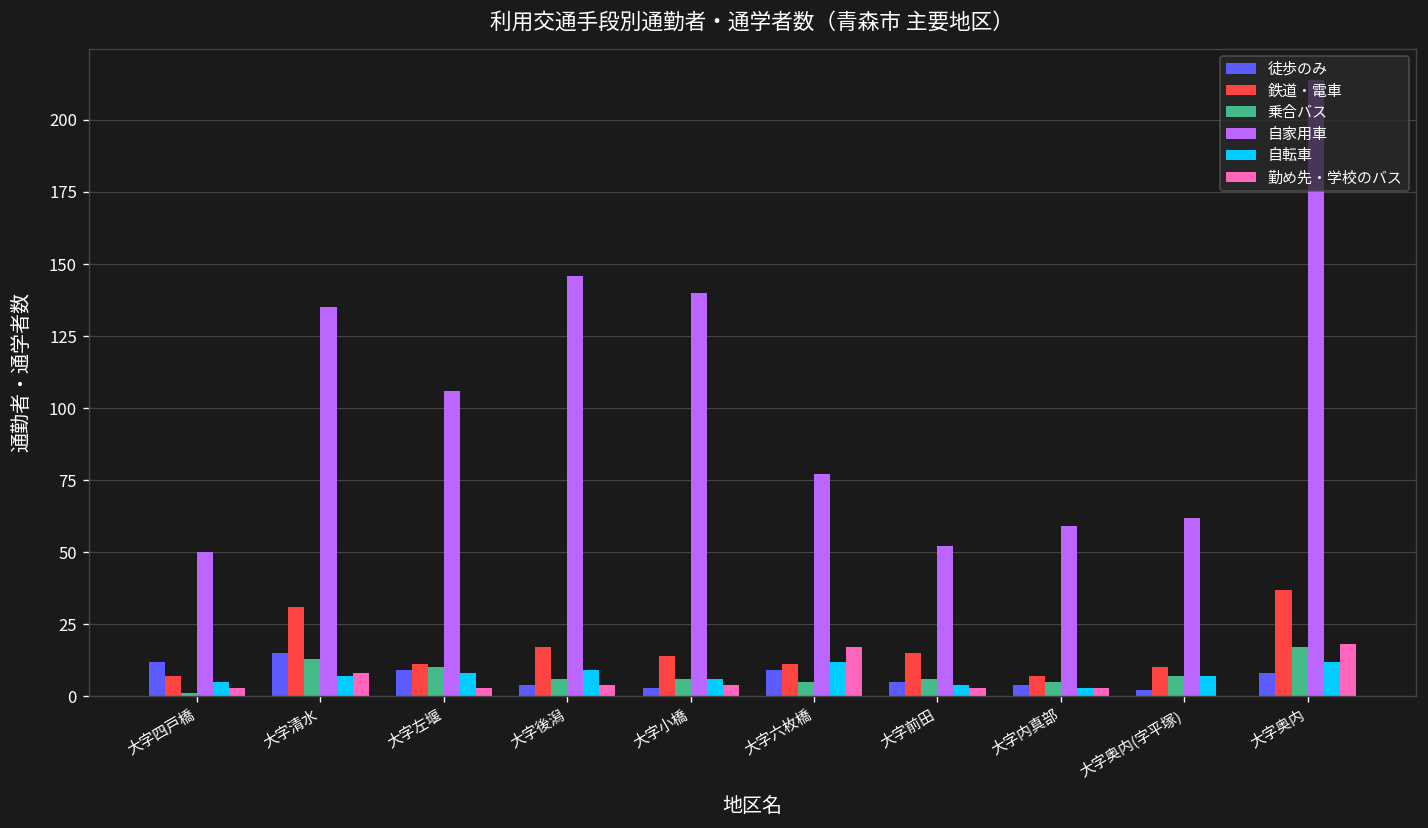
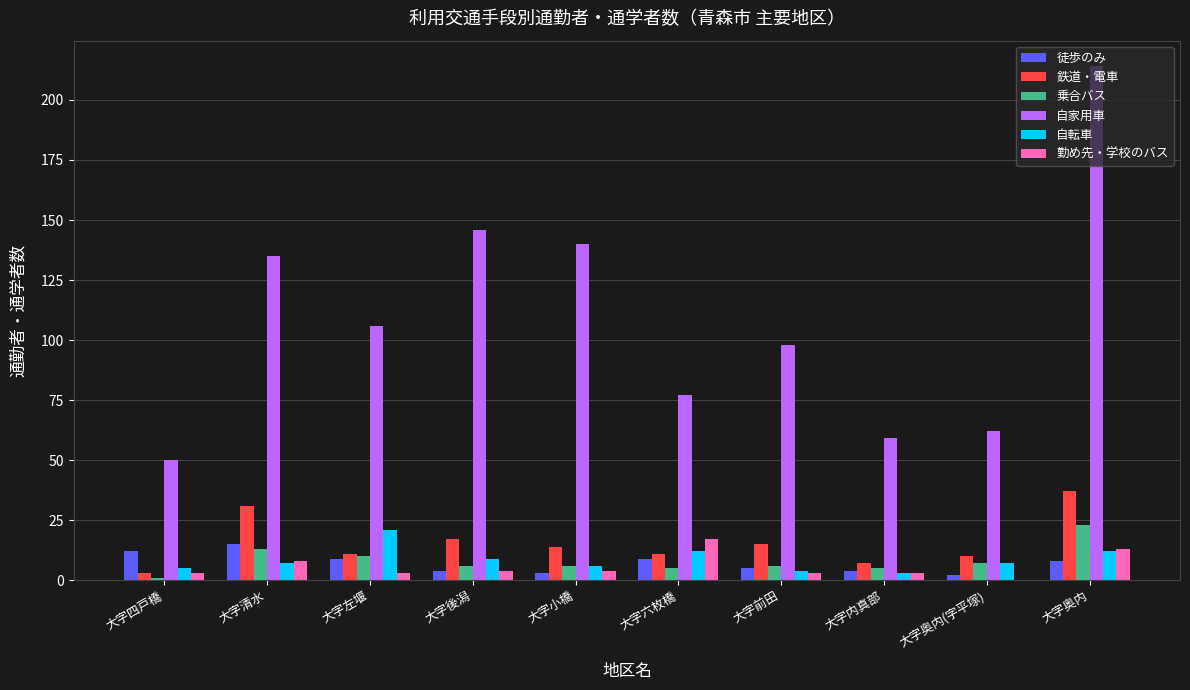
  {
    "徒歩のみ": {
      "大字四戸橋": 12,
      "大字清水": 15,
      "大字左堰": 9,
      "大字後潟": 4,
      "大字小橋": 3,
      "大字六枚橋": 9,
      "大字前田": 5,
      "大字内真部": 4,
      "大字奥内(字平塚)": 2,
      "大字奥内": 8
    },
    "鉄道・電車": {
-     "大字四戸橋": 7,
+     "大字四戸橋": 3,
      "大字清水": 31,
      "大字左堰": 11,
      "大字後潟": 17,
      "大字小橋": 14,
      "大字六枚橋": 11,
      "大字前田": 15,
      "大字内真部": 7,
      "大字奥内(字平塚)": 10,
      "大字奥内": 37
    },
    "乗合バス": {
      "大字清水": 13,
      "大字左堰": 10,
      "大字後潟": 6,
      "大字小橋": 6,
      "大字六枚橋": 5,
      "大字前田": 6,
      "大字内真部": 5,
      "大字奥内(字平塚)": 7,
-     "大字奥内": 17
+     "大字奥内": 23
    },
    "自家用車": {
      "大字四戸橋": 50,
      "大字清水": 135,
      "大字左堰": 106,
      "大字後潟": 146,
      "大字小橋": 140,
      "大字六枚橋": 77,
-     "大字前田": 52,
+     "大字前田": 98,
      "大字内真部": 59,
      "大字奥内(字平塚)": 62
    },
    "自転車": {
      "大字四戸橋": 5,
      "大字清水": 7,
-     "大字左堰": 8,
+     "大字左堰": 21,
      "大字後潟": 9,
      "大字小橋": 6,
      "大字六枚橋": 12,
      "大字前田": 4,
      "大字内真部": 3,
      "大字奥内(字平塚)": 7,
      "大字奥内": 12
    },
    "勤め先・学校のバス": {
      "大字四戸橋": 3,
      "大字清水": 8,
      "大字左堰": 3,
      "大字後潟": 4,
      "大字小橋": 4,
      "大字六枚橋": 17,
      "大字前田": 3,
      "大字内真部": 3,
      "大字奥内(字平塚)": 0,
-     "大字奥内": 18
+     "大字奥内": 13
    }
  }
